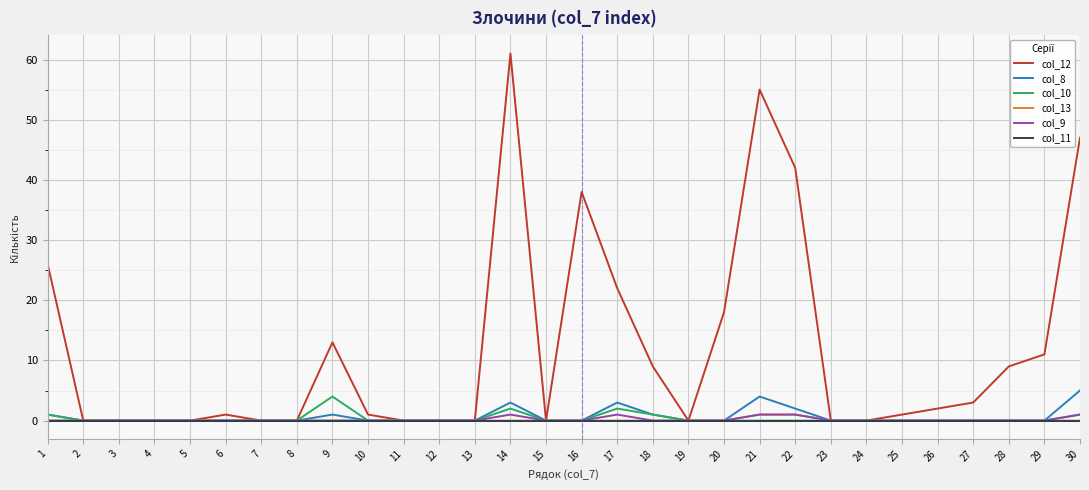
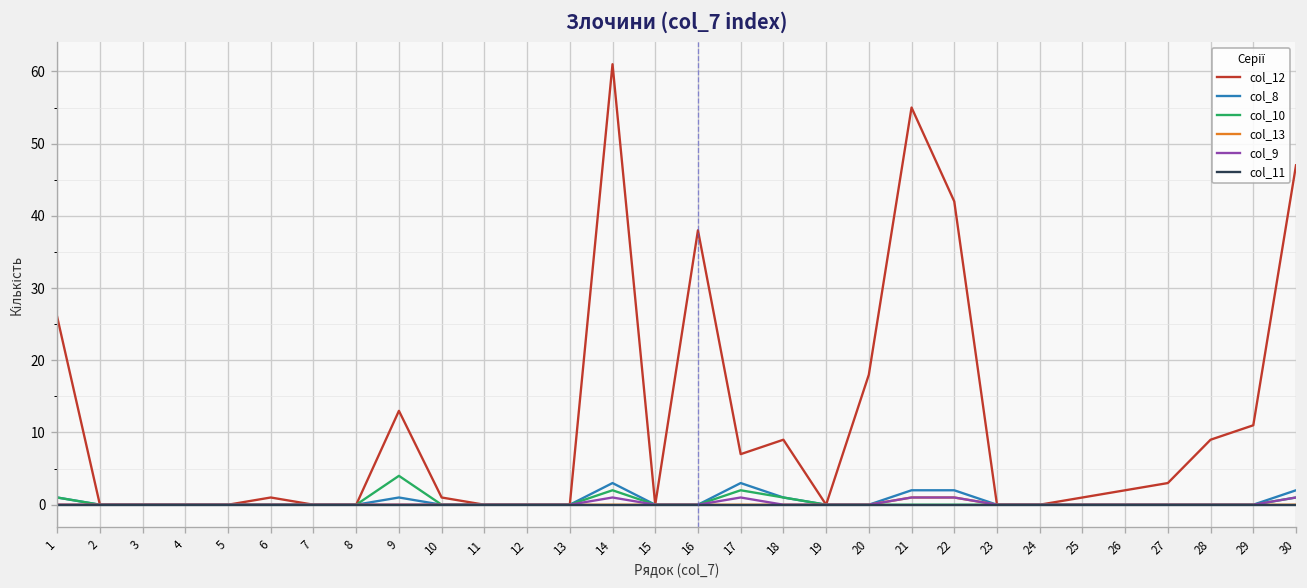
  {
    "col_12": {
      "1": 26,
      "6": 1,
      "9": 13,
      "10": 1,
      "14": 61,
      "16": 38,
-     "17": 22,
+     "17": 7,
      "18": 9,
      "20": 18,
      "21": 55,
      "22": 42,
      "25": 1,
      "26": 2,
      "27": 3,
      "28": 9,
      "29": 11,
      "30": 47
    },
    "col_8": {
      "9": 1,
      "14": 3,
      "17": 3,
-     "21": 4,
+     "21": 2,
      "22": 2,
-     "30": 5
+     "30": 2
    },
    "col_10": {
      "9": 4,
      "14": 2,
      "17": 2
    },
    "col_9": {
      "14": 1,
      "17": 1
    }
  }
